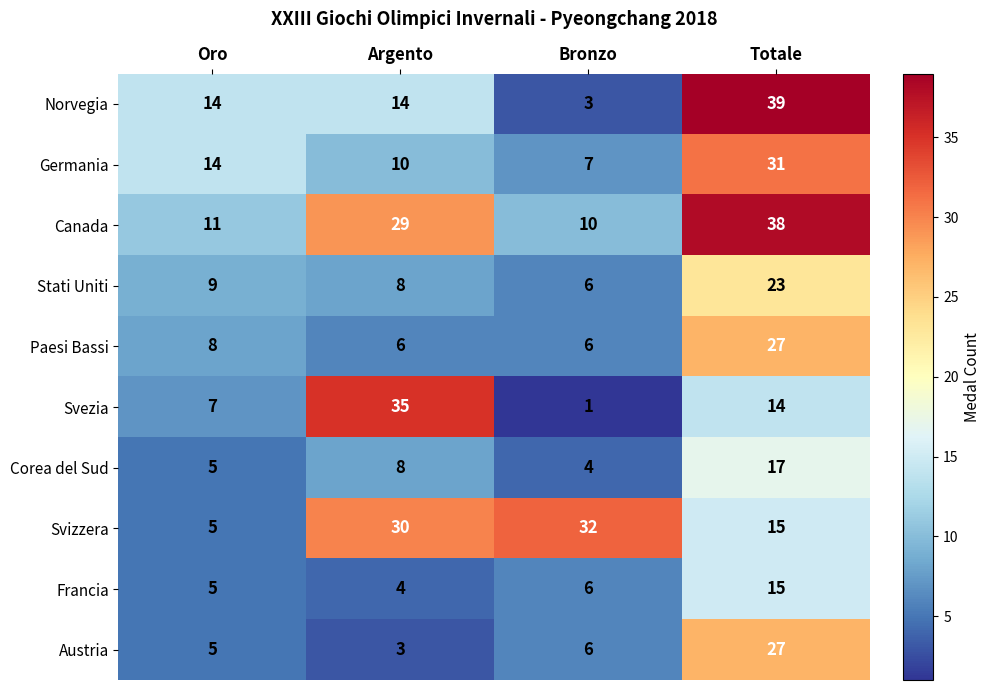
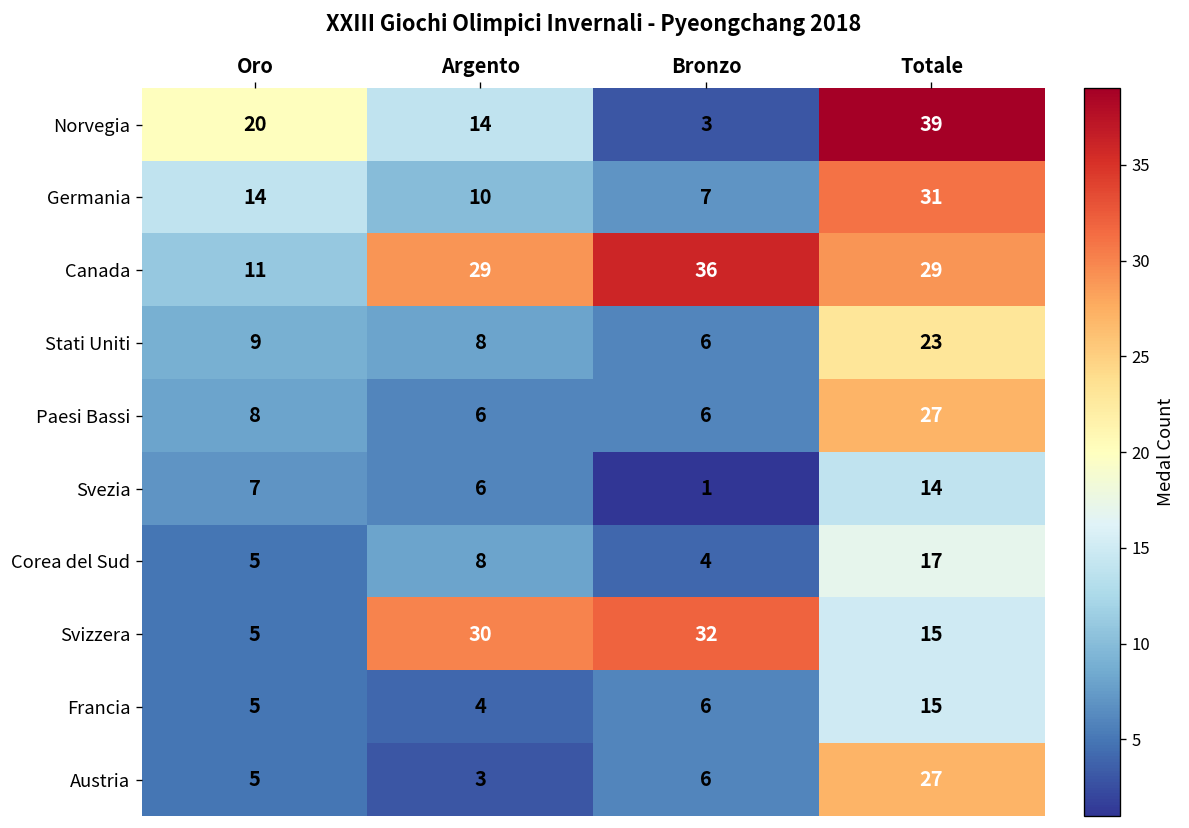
  {
    "Norvegia": {
-     "Oro": 14,
+     "Oro": 20,
      "Argento": 14,
      "Bronzo": 3,
      "Totale": 39
    },
    "Germania": {
      "Oro": 14,
      "Argento": 10,
      "Bronzo": 7,
      "Totale": 31
    },
    "Canada": {
      "Oro": 11,
      "Argento": 29,
-     "Bronzo": 10,
-     "Totale": 38
+     "Bronzo": 36,
+     "Totale": 29
    },
    "Stati Uniti": {
      "Oro": 9,
      "Argento": 8,
      "Bronzo": 6,
      "Totale": 23
    },
    "Paesi Bassi": {
      "Oro": 8,
      "Argento": 6,
      "Bronzo": 6,
      "Totale": 27
    },
    "Svezia": {
      "Oro": 7,
-     "Argento": 35,
+     "Argento": 6,
      "Bronzo": 1,
      "Totale": 14
    },
    "Corea del Sud": {
      "Oro": 5,
      "Argento": 8,
      "Bronzo": 4,
      "Totale": 17
    },
    "Svizzera": {
      "Oro": 5,
      "Argento": 30,
      "Bronzo": 32,
      "Totale": 15
    },
    "Francia": {
      "Oro": 5,
      "Argento": 4,
      "Bronzo": 6,
      "Totale": 15
    },
    "Austria": {
      "Oro": 5,
      "Argento": 3,
      "Bronzo": 6,
      "Totale": 27
    }
  }
